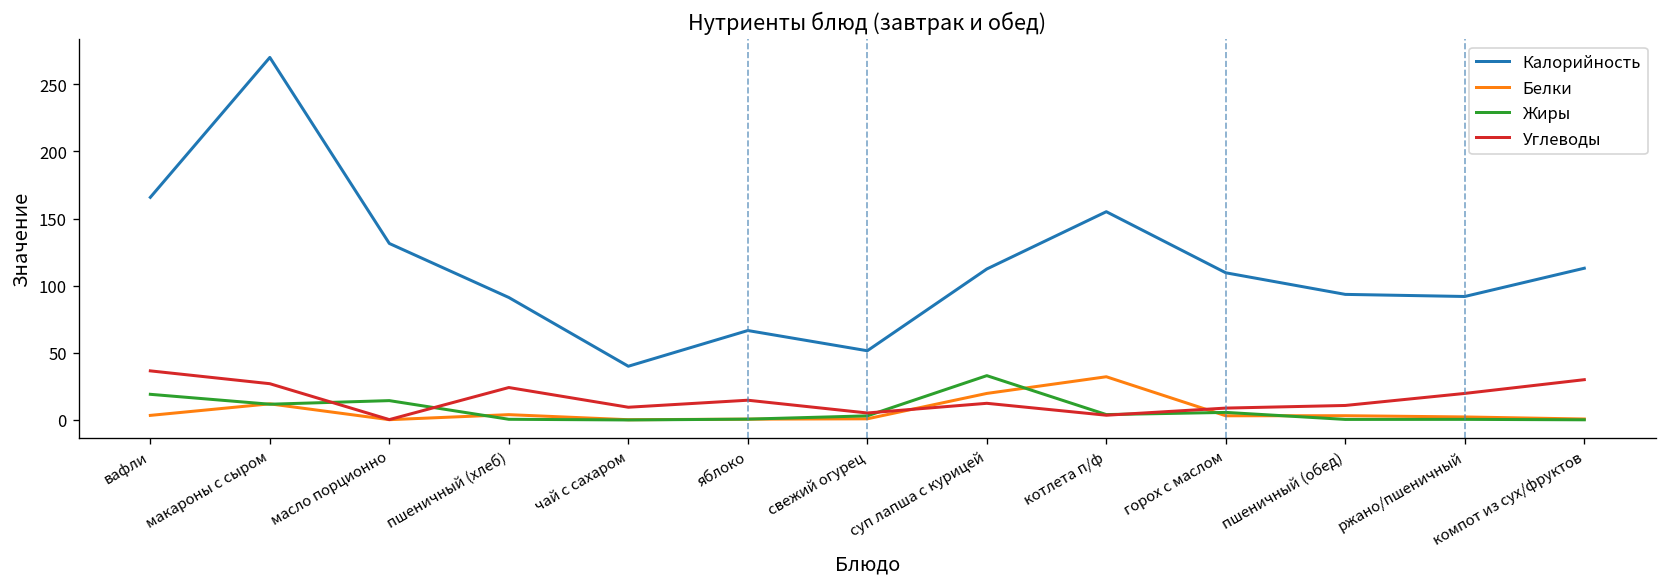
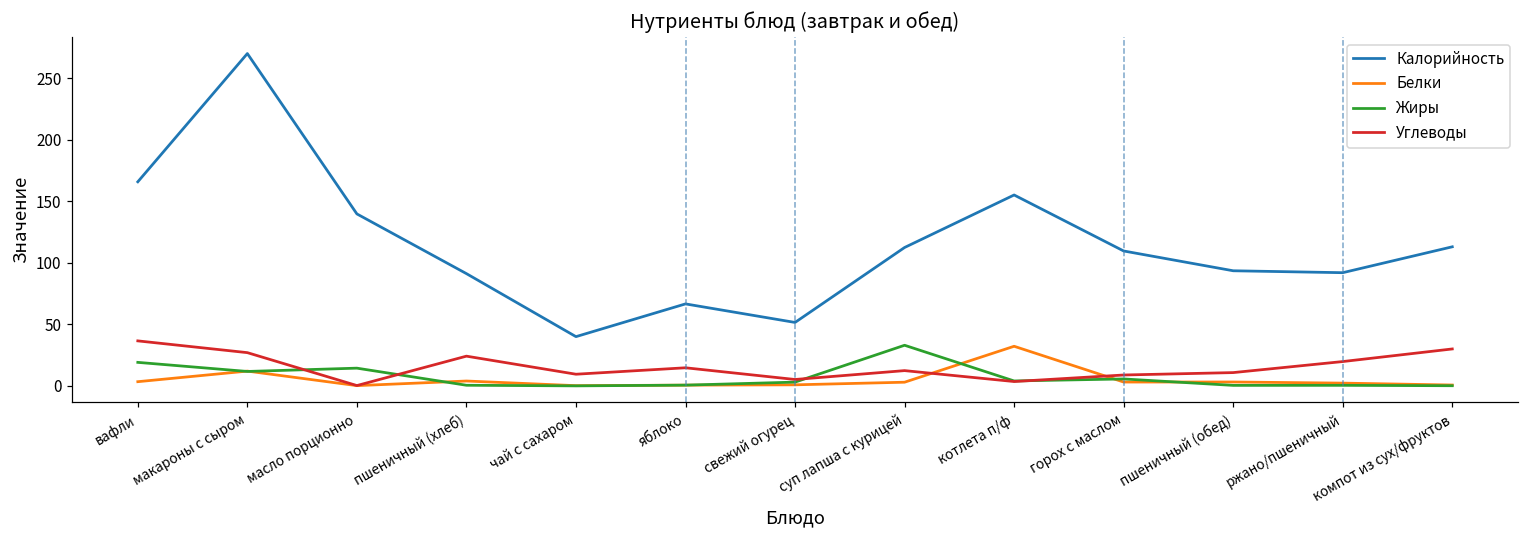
  {
    "Калорийность": {
      "вафли": 166,
      "макароны с сыром": 270,
-     "масло порционно": 131,
+     "масло порционно": 140,
      "пшеничный (хлеб)": 91,
      "чай с сахаром": 40,
      "яблоко": 67,
      "свежий огурец": 52,
      "суп лапша с курицей": 112,
      "котлета п/ф": 155,
      "горох с маслом": 110,
      "пшеничный (обед)": 94,
      "ржано/пшеничный": 92,
      "компот из сух/фруктов": 113
    },
    "Белки": {
      "вафли": 3,
      "пшеничный (хлеб)": 4,
-     "суп лапша с курицей": 20,
+     "суп лапша с курицей": 3,
      "котлета п/ф": 32,
      "горох с маслом": 3,
      "пшеничный (обед)": 3
    },
    "Жиры": {
      "вафли": 19,
      "масло порционно": 14,
      "пшеничный (хлеб)": 1,
      "суп лапша с курицей": 33,
      "горох с маслом": 6,
      "пшеничный (обед)": 0
    },
    "Углеводы": {
      "вафли": 37,
      "макароны с сыром": 27,
      "пшеничный (хлеб)": 24,
      "чай с сахаром": 9,
      "яблоко": 15,
      "суп лапша с курицей": 12,
      "горох с маслом": 9,
      "пшеничный (обед)": 11,
      "ржано/пшеничный": 20,
      "компот из сух/фруктов": 30
    }
  }
